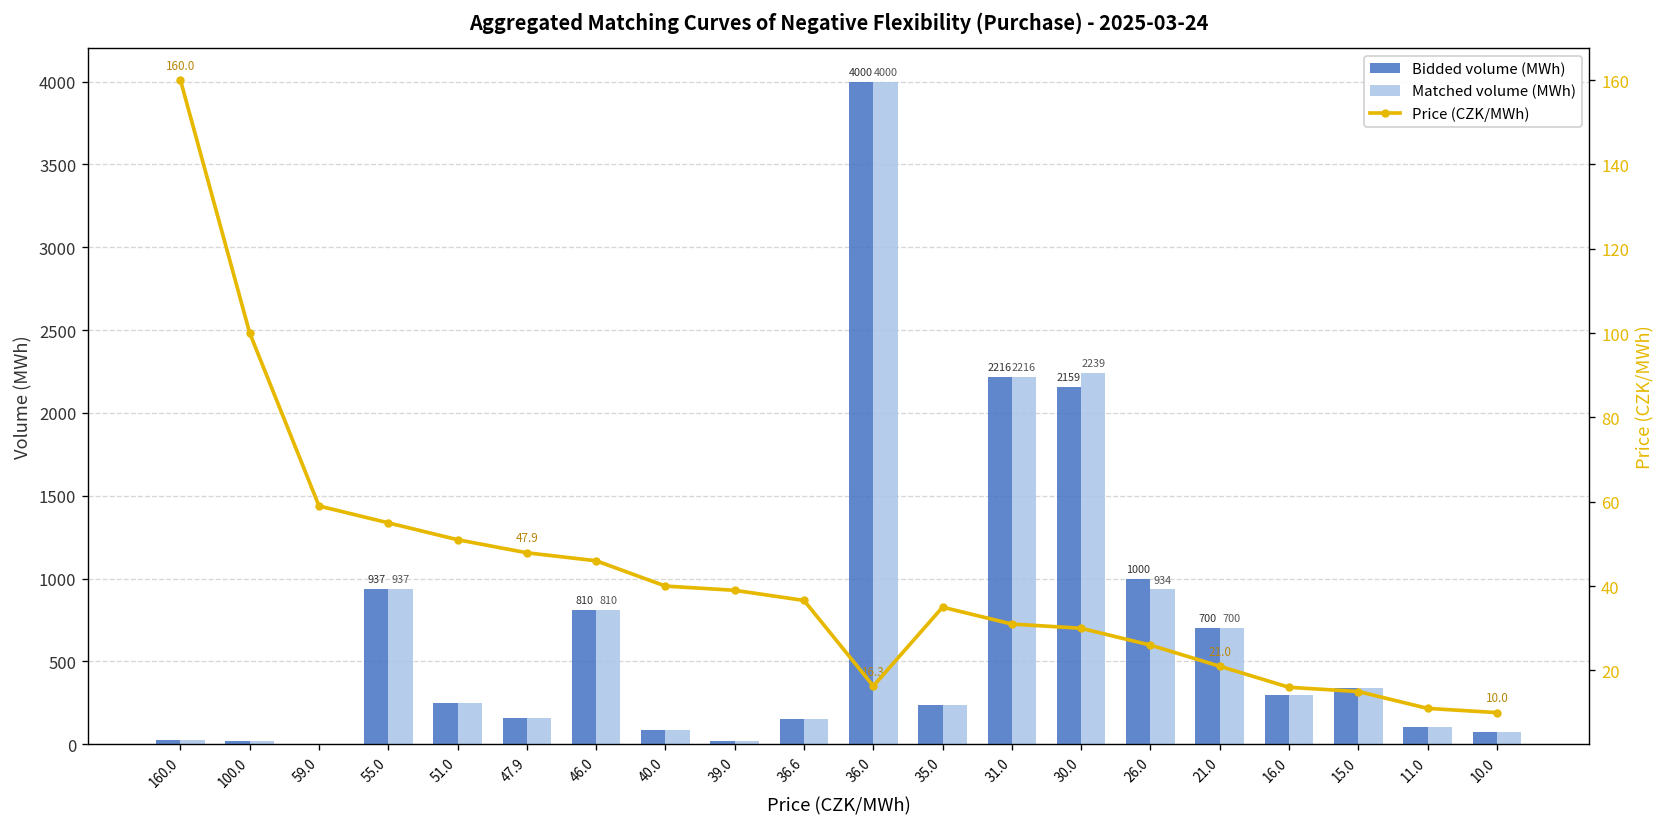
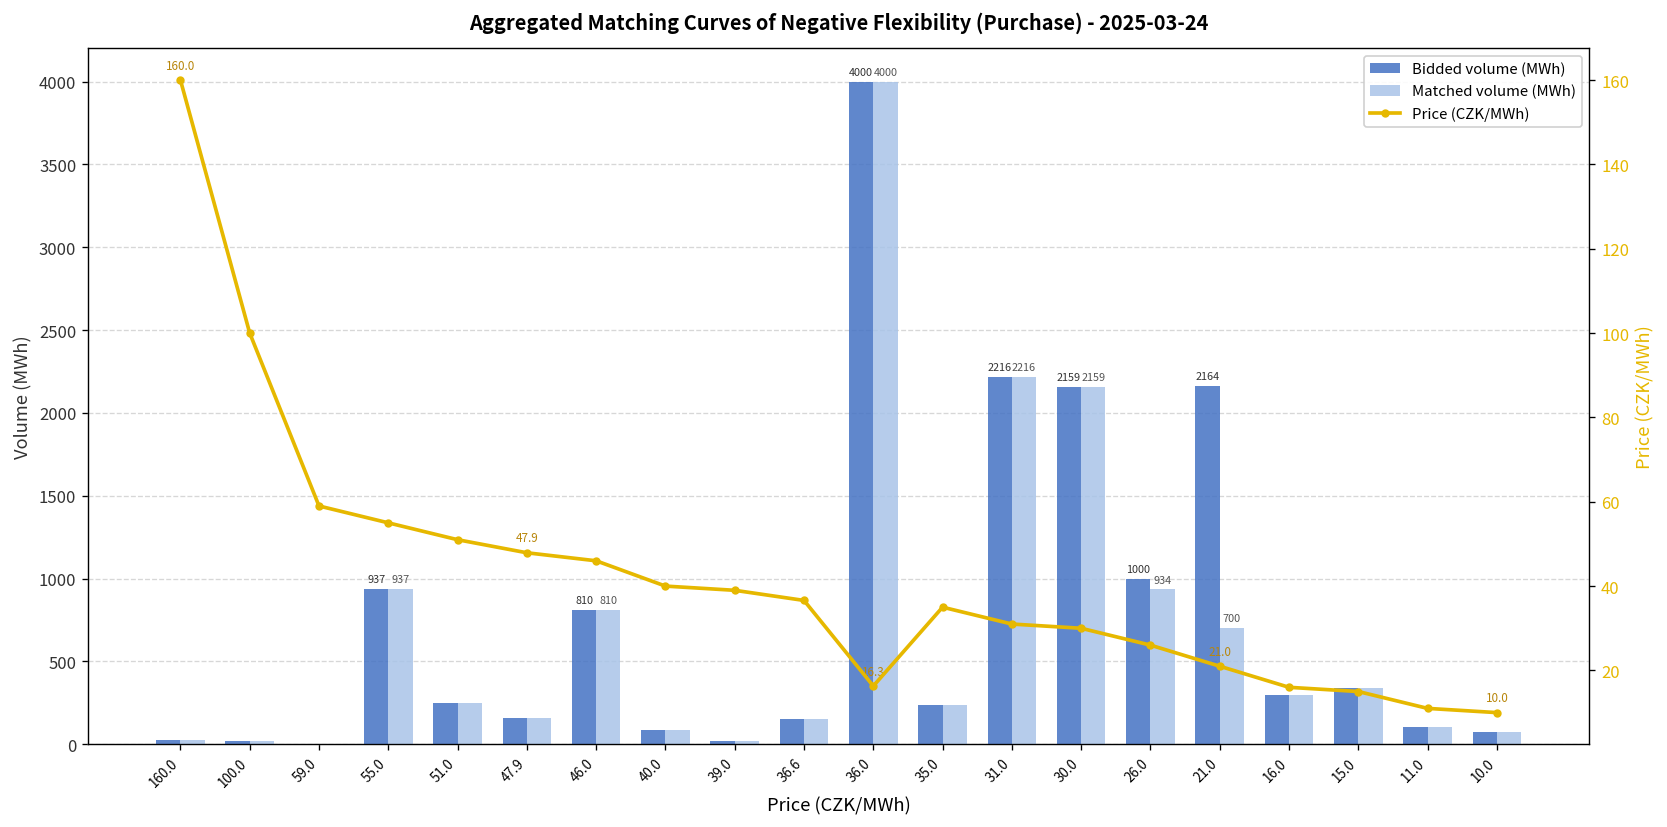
  {
    "Bidded volume (MWh)": {
      "55.0": 937,
      "46.0": 810,
      "36.0": 4000,
      "31.0": 2216,
      "30.0": 2159,
      "26.0": 1000,
-     "21.0": 700
+     "21.0": 2164
    },
    "Matched volume (MWh)": {
      "55.0": 937,
      "46.0": 810,
      "36.0": 4000,
      "31.0": 2216,
-     "30.0": 2239,
+     "30.0": 2159,
      "26.0": 934,
      "21.0": 700
    },
    "Price (CZK/MWh)": {
      "160.0": 160.0,
      "47.9": 47.9,
      "36.0": 16.3,
      "21.0": 21.0,
      "10.0": 10.0
    }
  }
